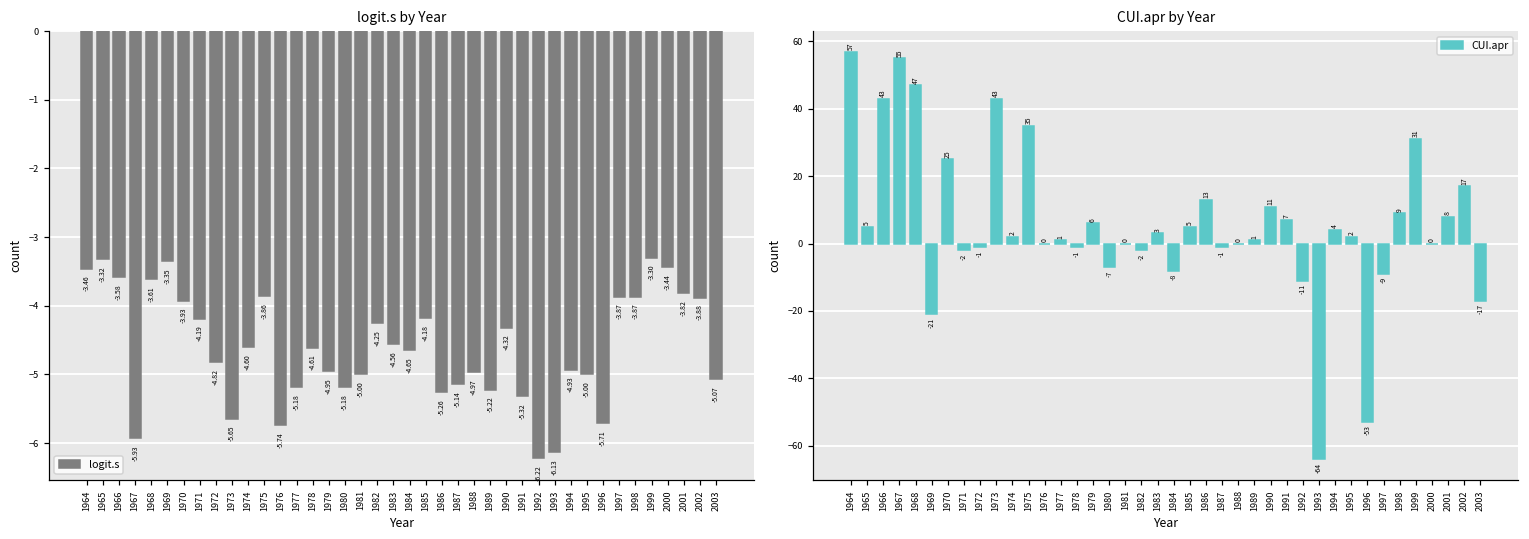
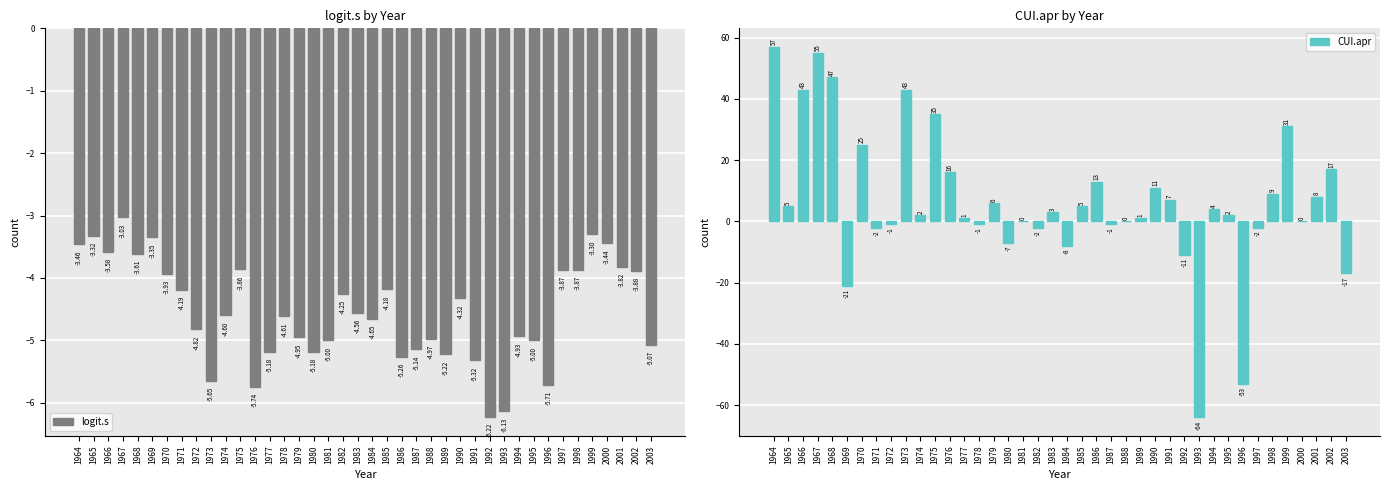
  {
    "logit.s by Year": {
      "1964": -3.46,
      "1965": -3.32,
      "1966": -3.58,
-     "1967": -5.93,
+     "1967": -3.03,
      "1968": -3.61,
      "1969": -3.35,
      "1970": -3.93,
      "1971": -4.19,
      "1972": -4.82,
      "1973": -5.65,
      "1974": -4.60,
      "1975": -3.86,
      "1976": -5.74,
      "1977": -5.18,
      "1978": -4.61,
      "1979": -4.95,
      "1980": -5.18,
      "1981": -5.00,
      "1982": -4.25,
      "1983": -4.56,
      "1984": -4.65,
      "1985": -4.18,
      "1986": -5.26,
      "1987": -5.14,
      "1988": -4.97,
      "1989": -5.22,
      "1990": -4.32,
      "1991": -5.32,
      "1992": -6.22,
      "1993": -6.13,
      "1994": -4.93,
      "1995": -5.00,
      "1996": -5.71,
      "1997": -3.87,
      "1998": -3.87,
      "1999": -3.30,
      "2000": -3.44,
      "2001": -3.82,
      "2002": -3.88,
      "2003": -5.07
    },
    "CUI.apr by Year": {
      "1964": 57,
      "1965": 5,
      "1966": 43,
      "1967": 55,
      "1968": 47,
      "1969": -21,
      "1970": 25,
      "1971": -2,
      "1972": -1,
      "1973": 43,
      "1974": 2,
      "1975": 35,
-     "1976": 0,
+     "1976": 16,
      "1977": 1,
      "1978": -1,
      "1979": 6,
      "1980": -7,
      "1981": 0,
      "1982": -2,
      "1983": 3,
      "1984": -8,
      "1985": 5,
      "1986": 13,
      "1987": -1,
      "1988": 0,
      "1989": 1,
      "1990": 11,
      "1991": 7,
      "1992": -11,
      "1993": -64,
      "1994": 4,
      "1995": 2,
      "1996": -53,
-     "1997": -9,
+     "1997": -2,
      "1998": 9,
      "1999": 31,
      "2000": 0,
      "2001": 8,
      "2002": 17,
      "2003": -17
    }
  }
